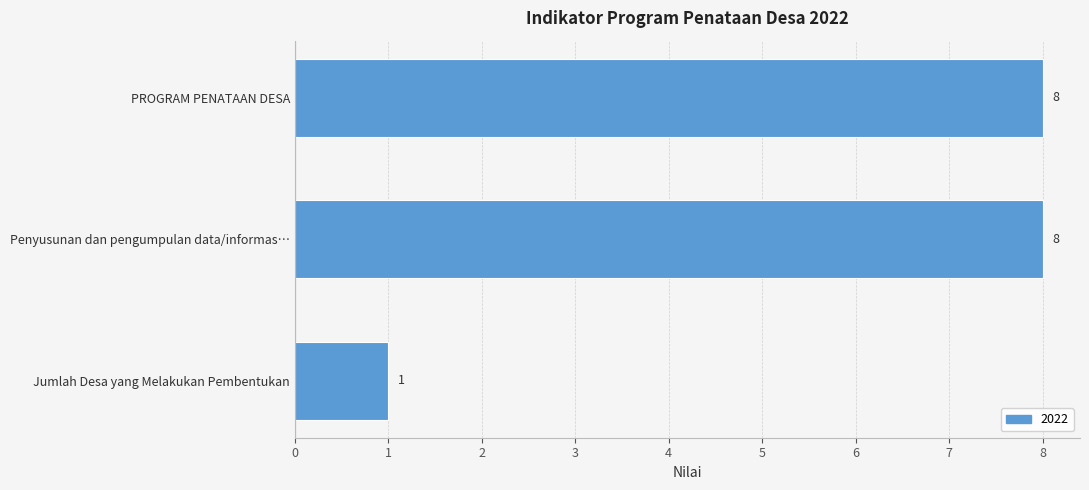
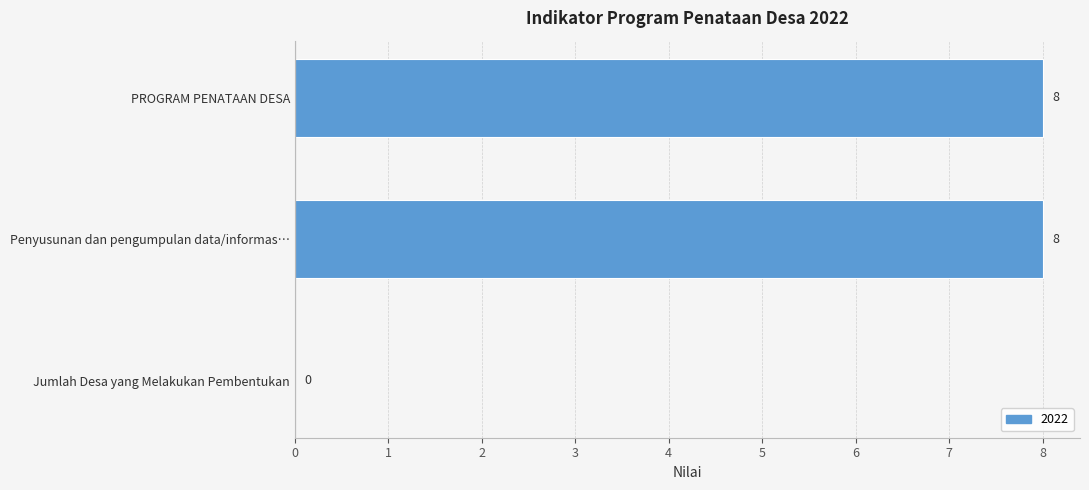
  {
    "PROGRAM PENATAAN DESA": 8,
    "Penyusunan dan pengumpulan data/informas…": 8,
-   "Jumlah Desa yang Melakukan Pembentukan": 1
+   "Jumlah Desa yang Melakukan Pembentukan": 0
  }
